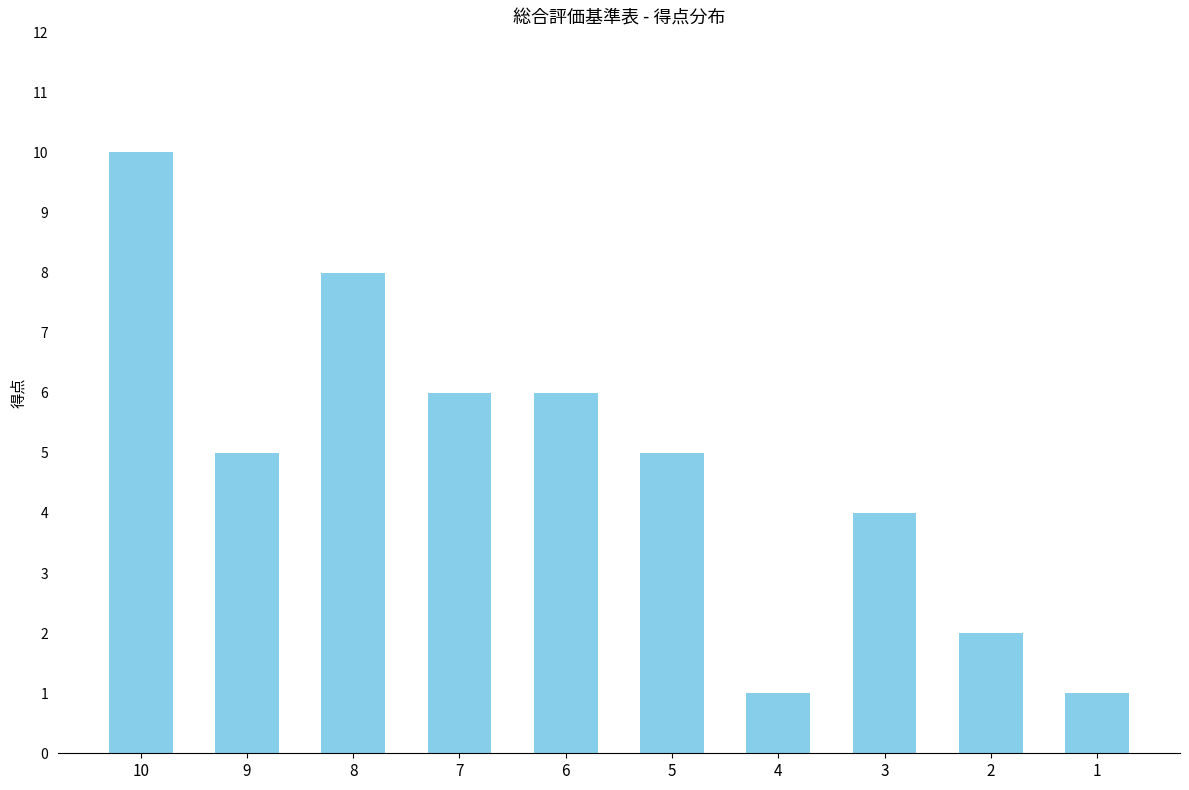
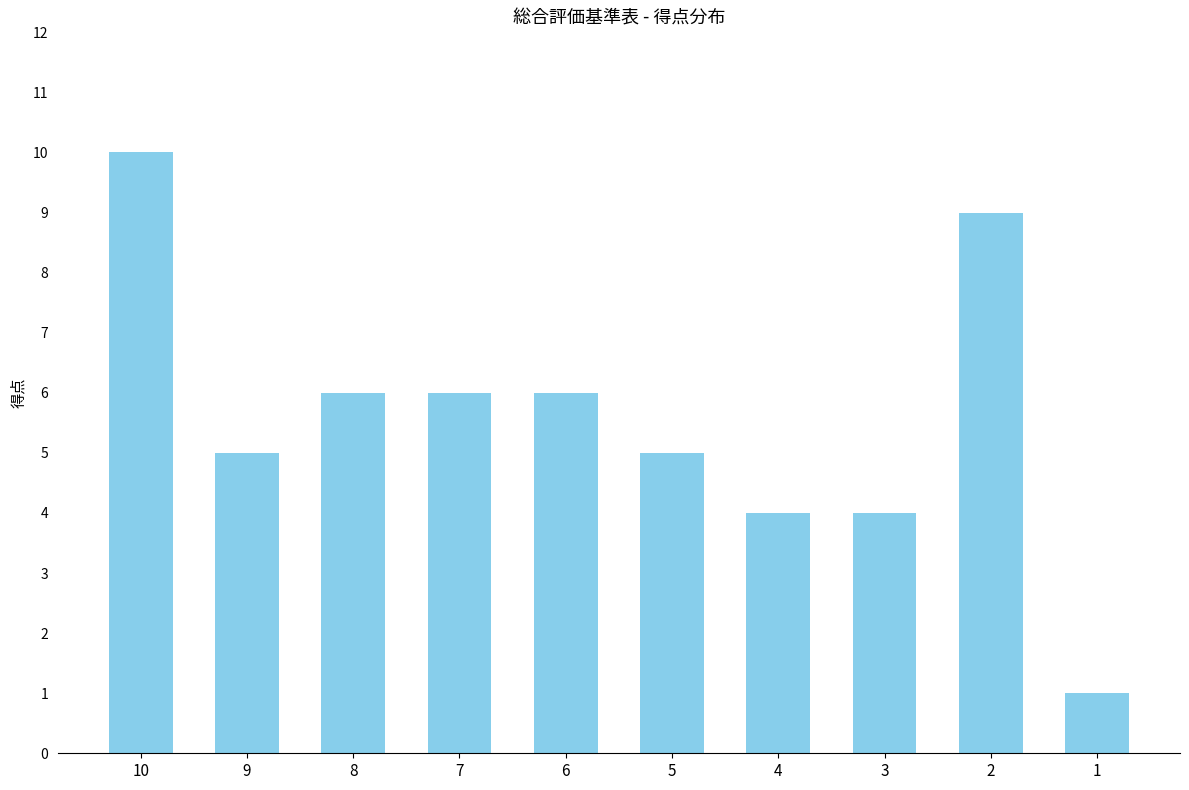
  {
    "10": 10,
    "9": 5,
-   "8": 8,
+   "8": 6,
    "7": 6,
    "6": 6,
    "5": 5,
-   "4": 1,
+   "4": 4,
    "3": 4,
-   "2": 2,
+   "2": 9,
    "1": 1
  }
